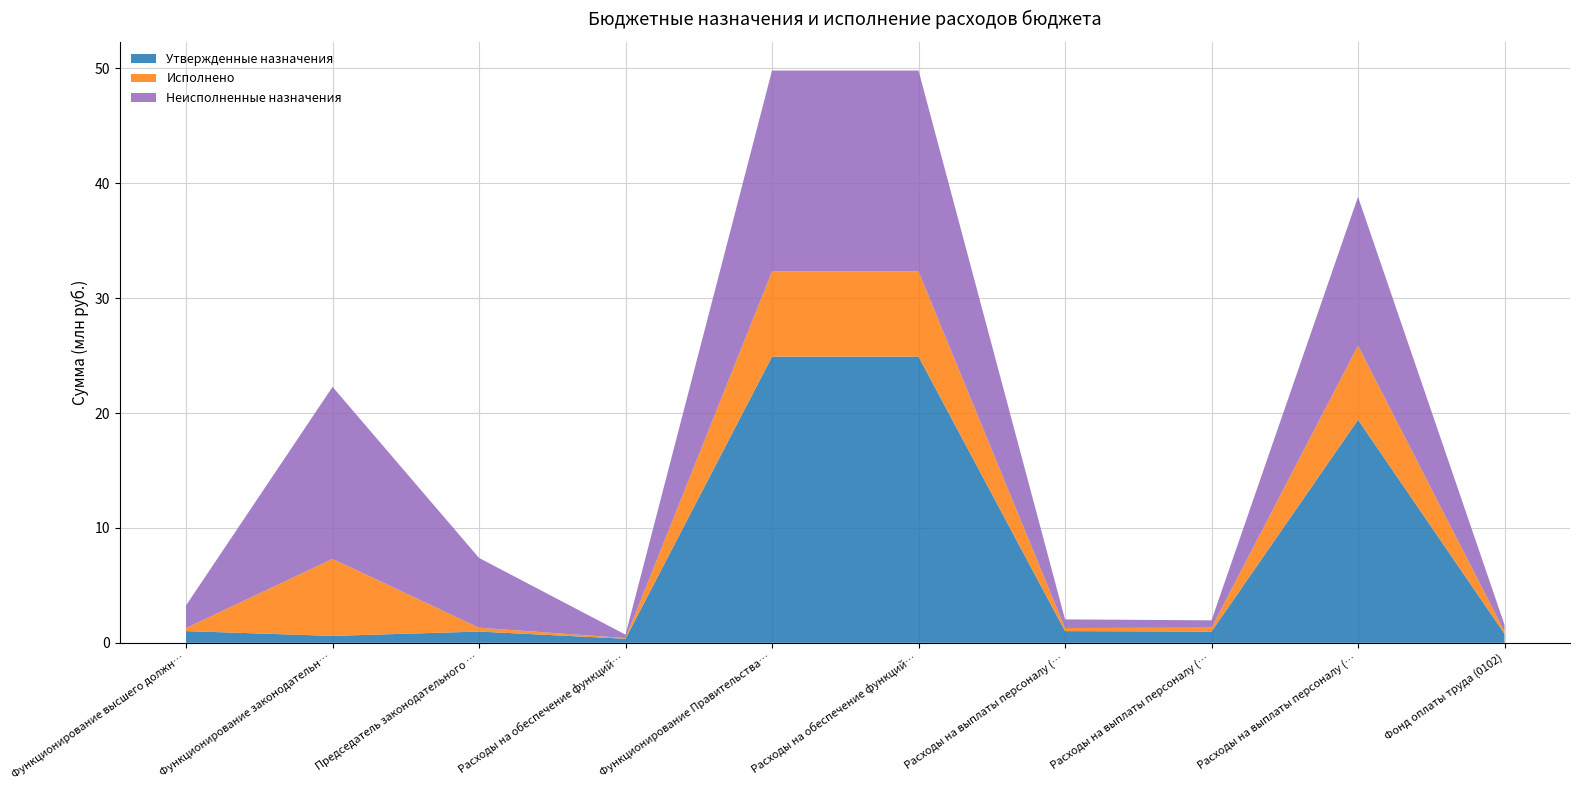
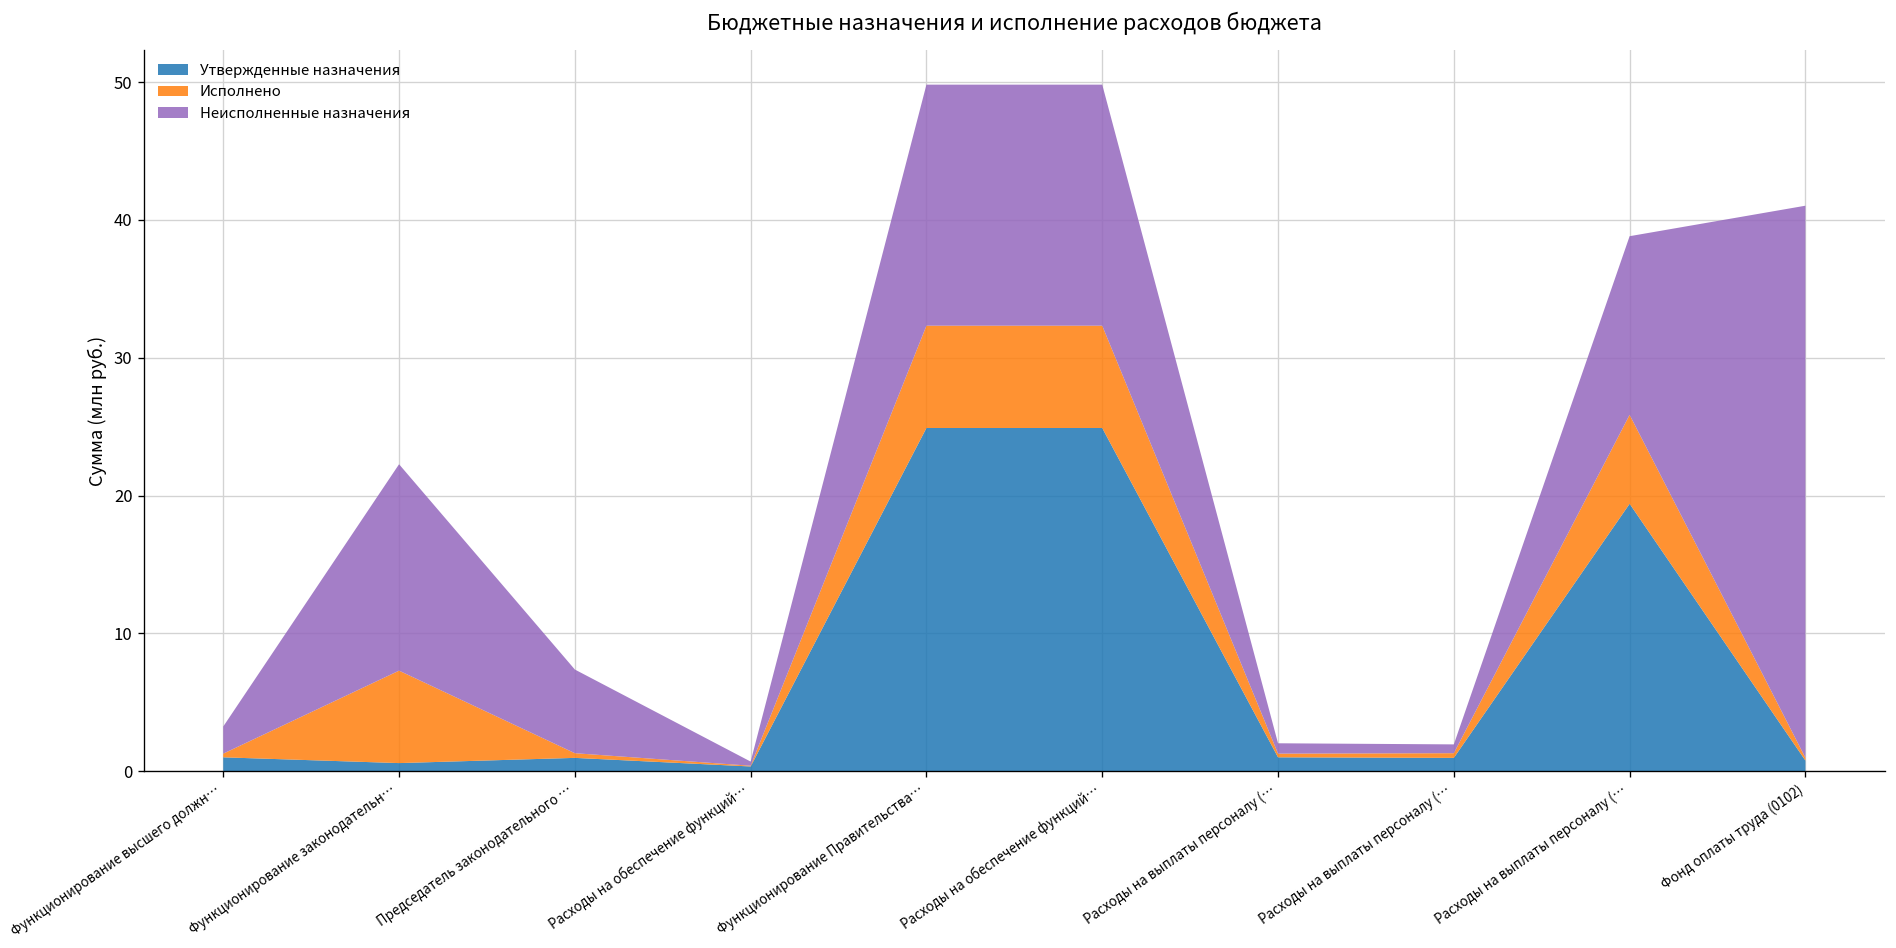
  {
    "Утвержденные назначения": {
      "Функционирование высшего должн…": 1.0,
      "Функционирование законодательн…": 0.6,
      "Председатель законодательного …": 1.0,
      "Функционирование Правительства…": 24.9
    },
    "Исполнено": {
      "Функционирование высшего должн…": 0.3,
      "Функционирование законодательн…": 6.7,
      "Председатель законодательного …": 0.3,
      "Функционирование Правительства…": 7.4
    },
    "Неисполненные назначения": {
      "Функционирование высшего должн…": 2.0,
      "Функционирование законодательн…": 15.0,
      "Председатель законодательного …": 6.1,
      "Функционирование Правительства…": 17.5,
-     "Фонд оплаты труда (0102)": 0.6
+     "Фонд оплаты труда (0102)": 40.0
    }
  }
